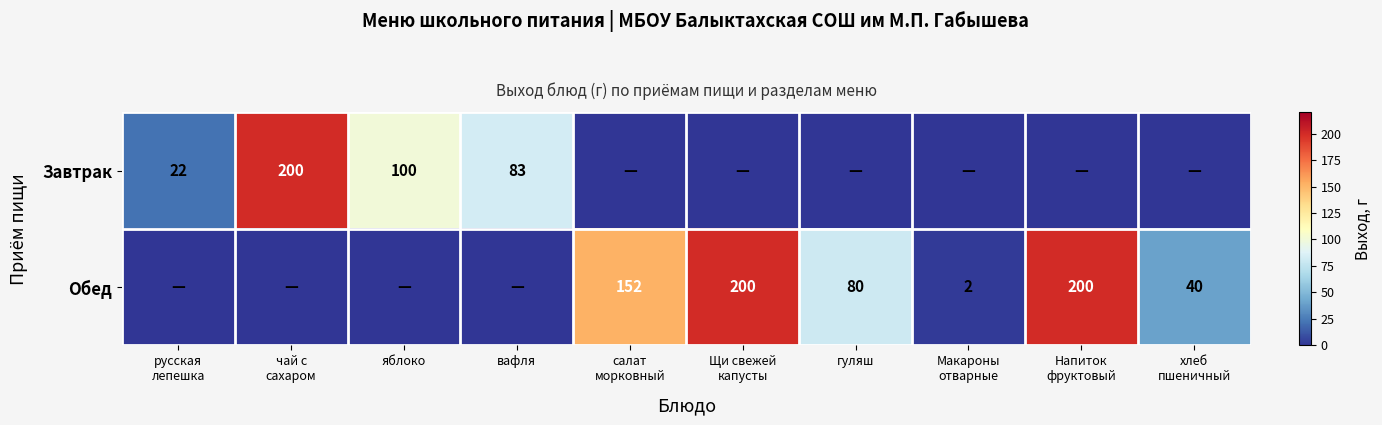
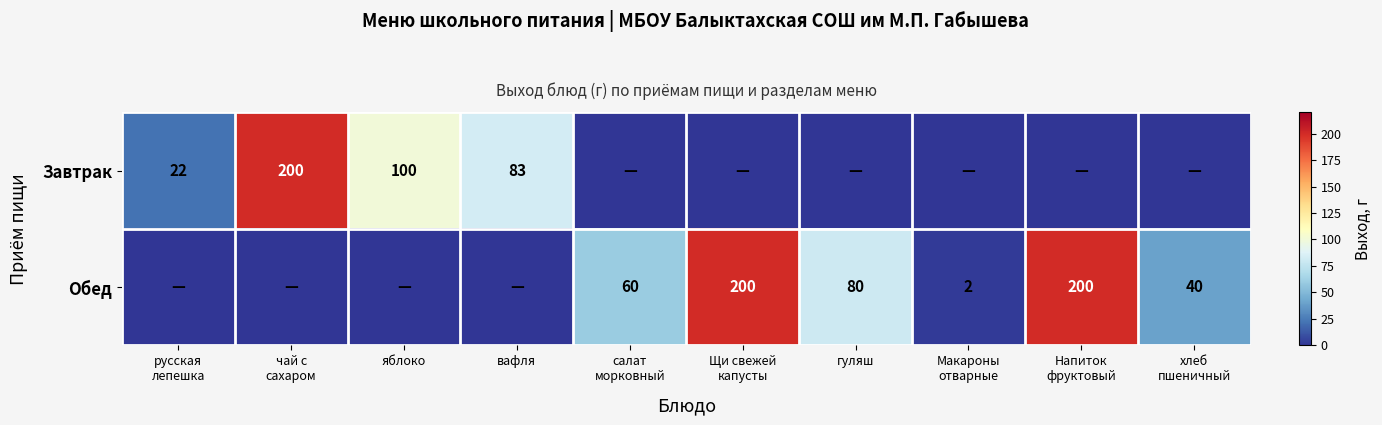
  {
    "Завтрак": {
      "русская лепешка": 22,
      "чай с сахаром": 200,
      "яблоко": 100,
      "вафля": 83
    },
    "Обед": {
-     "салат морковный": 152,
+     "салат морковный": 60,
      "Щи свежей капусты": 200,
      "гуляш": 80,
      "Макароны отварные": 2,
      "Напиток фруктовый": 200,
      "хлеб пшеничный": 40
    }
  }
